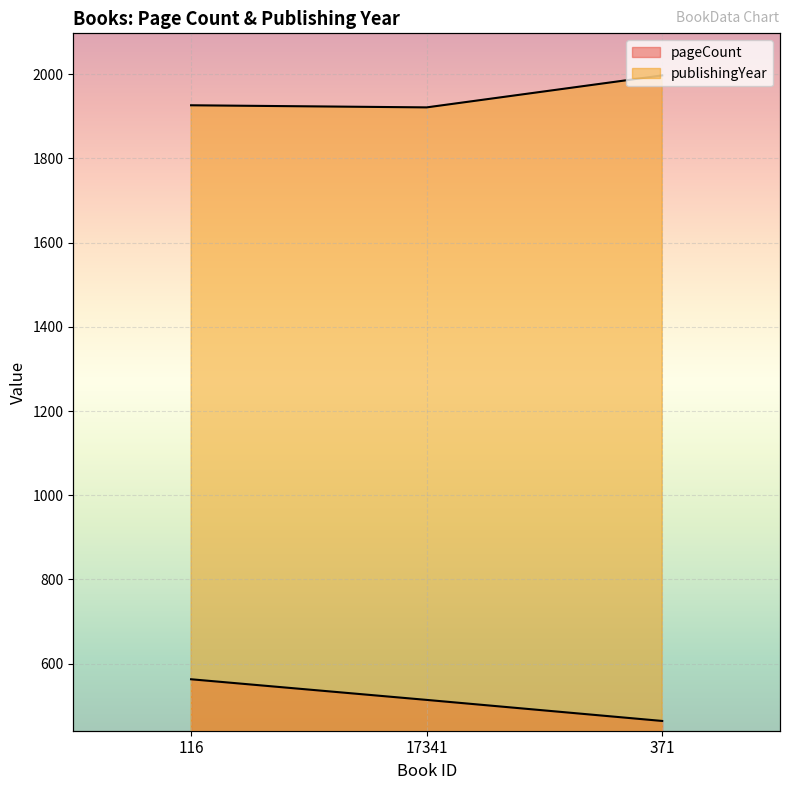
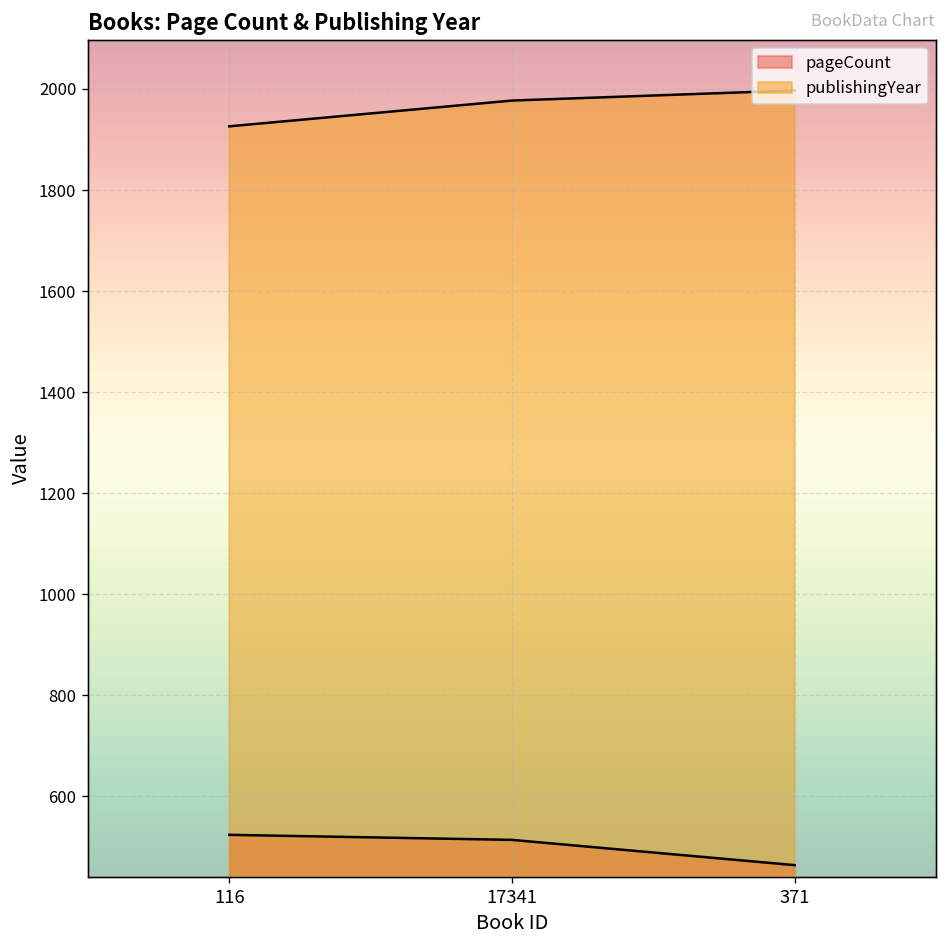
  {
    "pageCount": {
-     "116": 560,
+     "116": 520,
      "17341": 510,
      "371": 460
    },
    "publishingYear": {
      "116": 1930,
-     "17341": 1920
+     "17341": 1980
    }
  }
